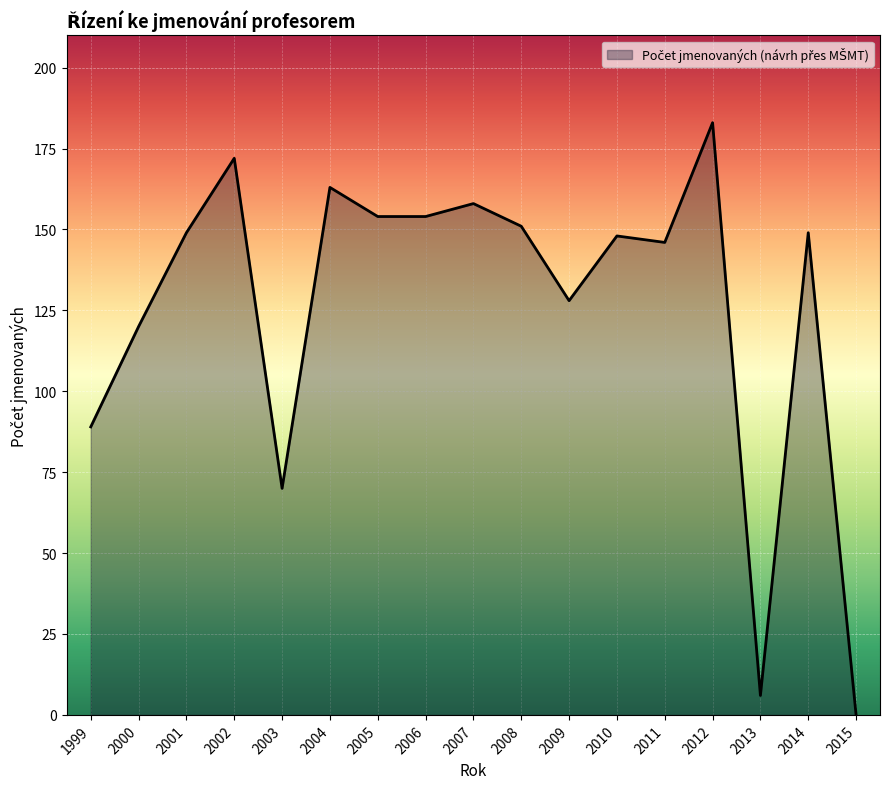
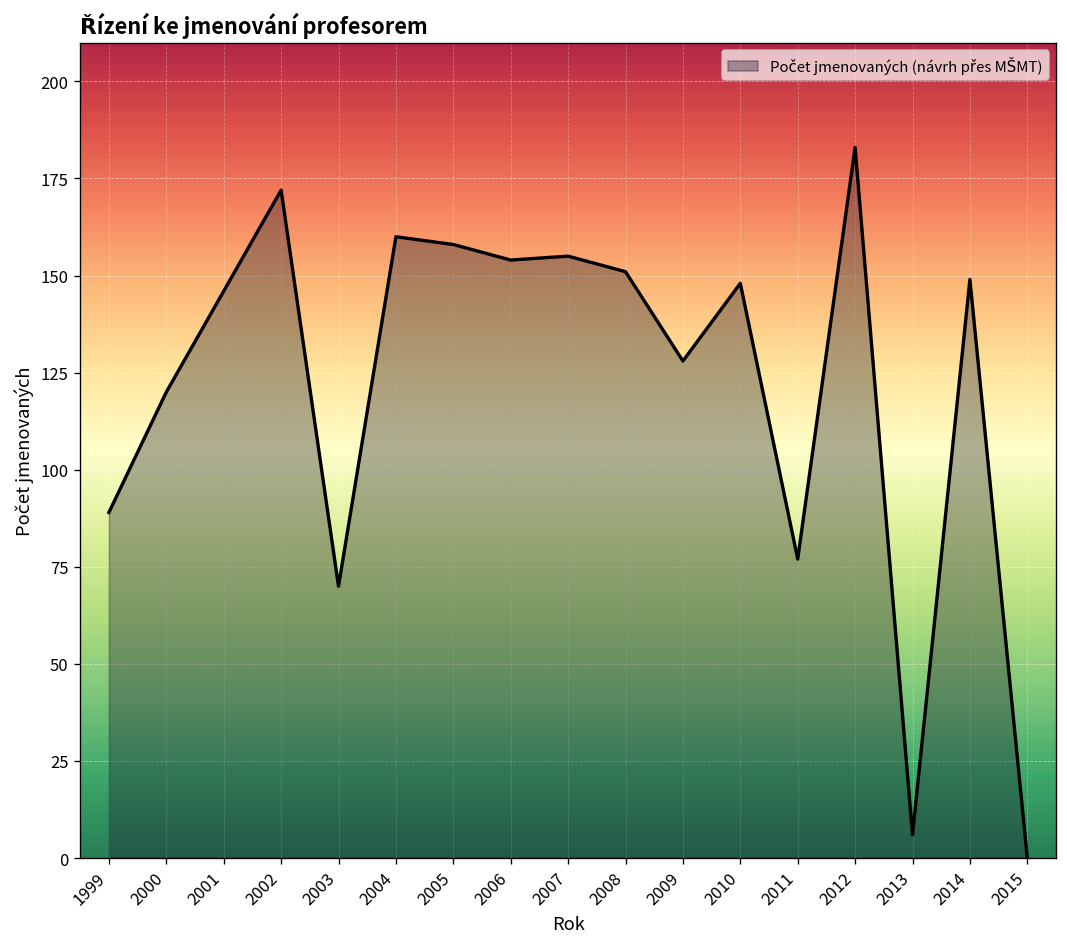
  {
    "1999": 89,
    "2000": 120,
-   "2001": 149,
+   "2001": 146,
    "2002": 172,
    "2003": 70,
-   "2004": 163,
-   "2005": 154,
+   "2004": 160,
+   "2005": 158,
    "2006": 154,
-   "2007": 158,
+   "2007": 155,
    "2008": 151,
    "2009": 128,
    "2010": 148,
-   "2011": 146,
+   "2011": 77,
    "2012": 183,
    "2013": 6,
    "2014": 149,
    "2015": 0
  }
